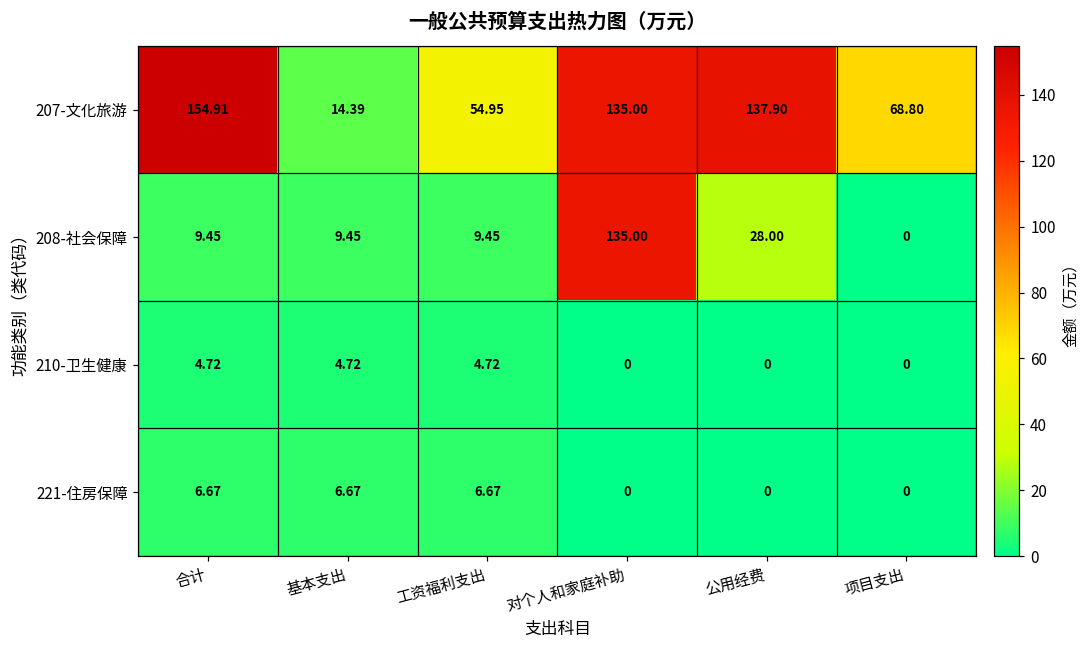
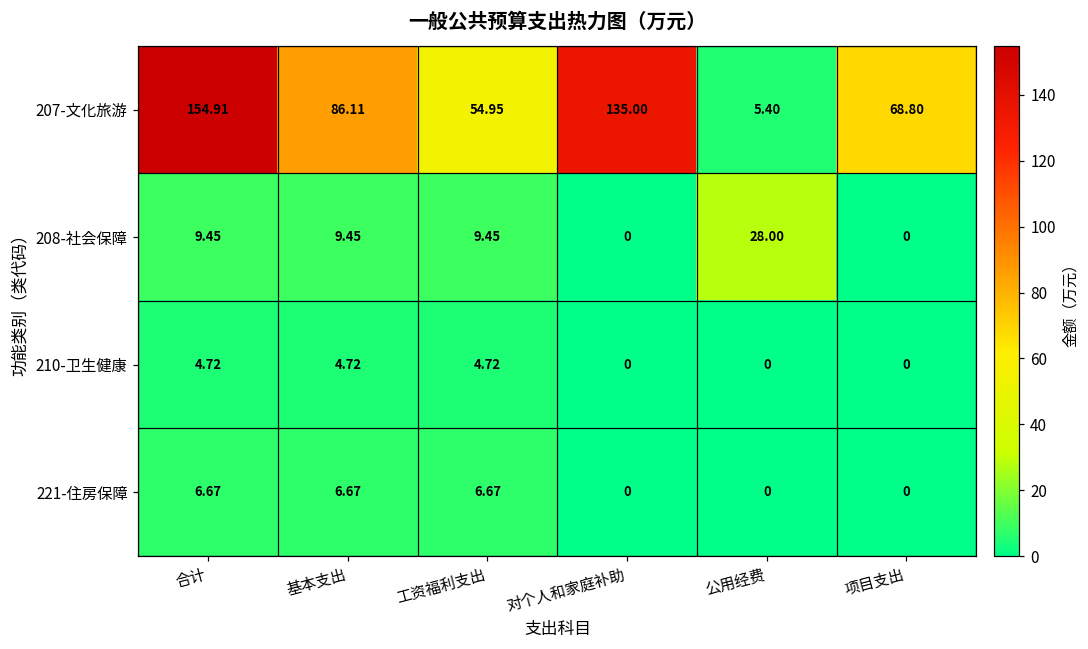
  {
    "207-文化旅游": {
      "合计": 154.91,
-     "基本支出": 14.39,
+     "基本支出": 86.11,
      "工资福利支出": 54.95,
      "对个人和家庭补助": 135.00,
-     "公用经费": 137.90,
+     "公用经费": 5.40,
      "项目支出": 68.80
    },
    "208-社会保障": {
      "合计": 9.45,
      "基本支出": 9.45,
      "工资福利支出": 9.45,
-     "对个人和家庭补助": 135.00,
+     "对个人和家庭补助": 0,
      "公用经费": 28.00,
      "项目支出": 0
    },
    "210-卫生健康": {
      "合计": 4.72,
      "基本支出": 4.72,
      "工资福利支出": 4.72,
      "对个人和家庭补助": 0,
      "公用经费": 0,
      "项目支出": 0
    },
    "221-住房保障": {
      "合计": 6.67,
      "基本支出": 6.67,
      "工资福利支出": 6.67,
      "对个人和家庭补助": 0,
      "公用经费": 0,
      "项目支出": 0
    }
  }
